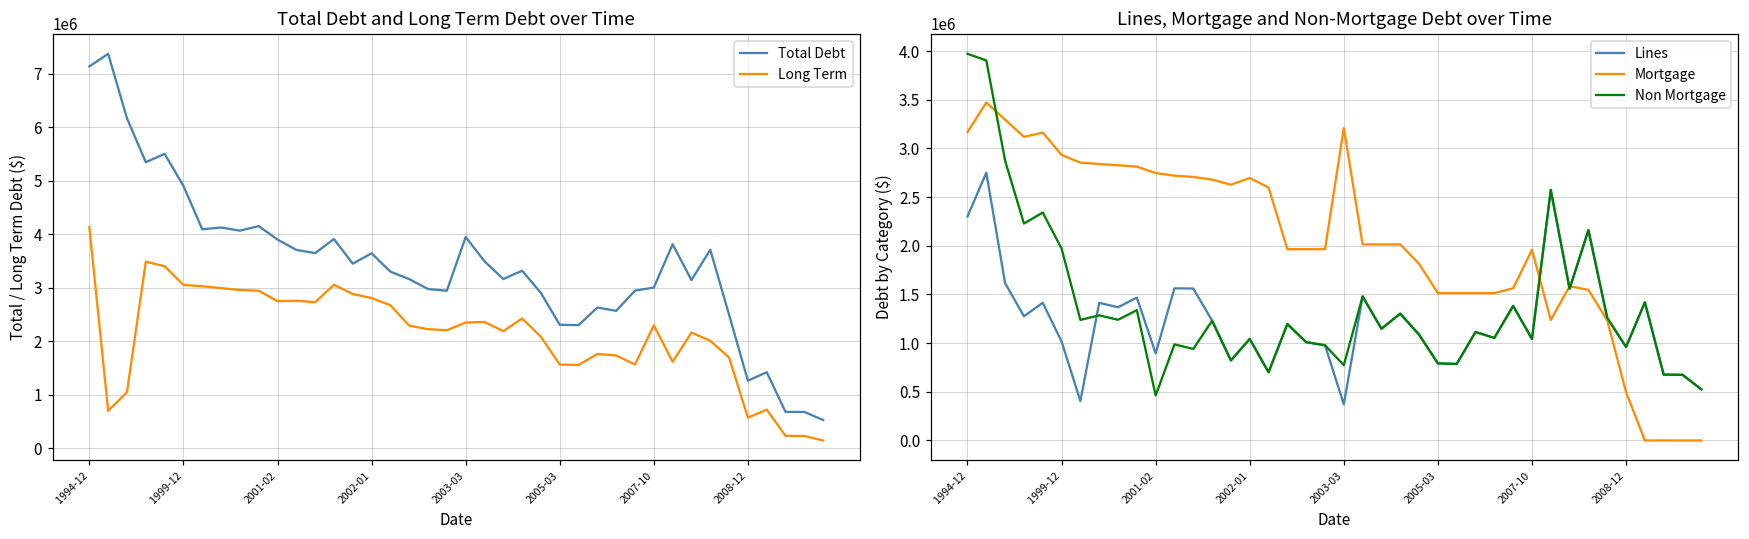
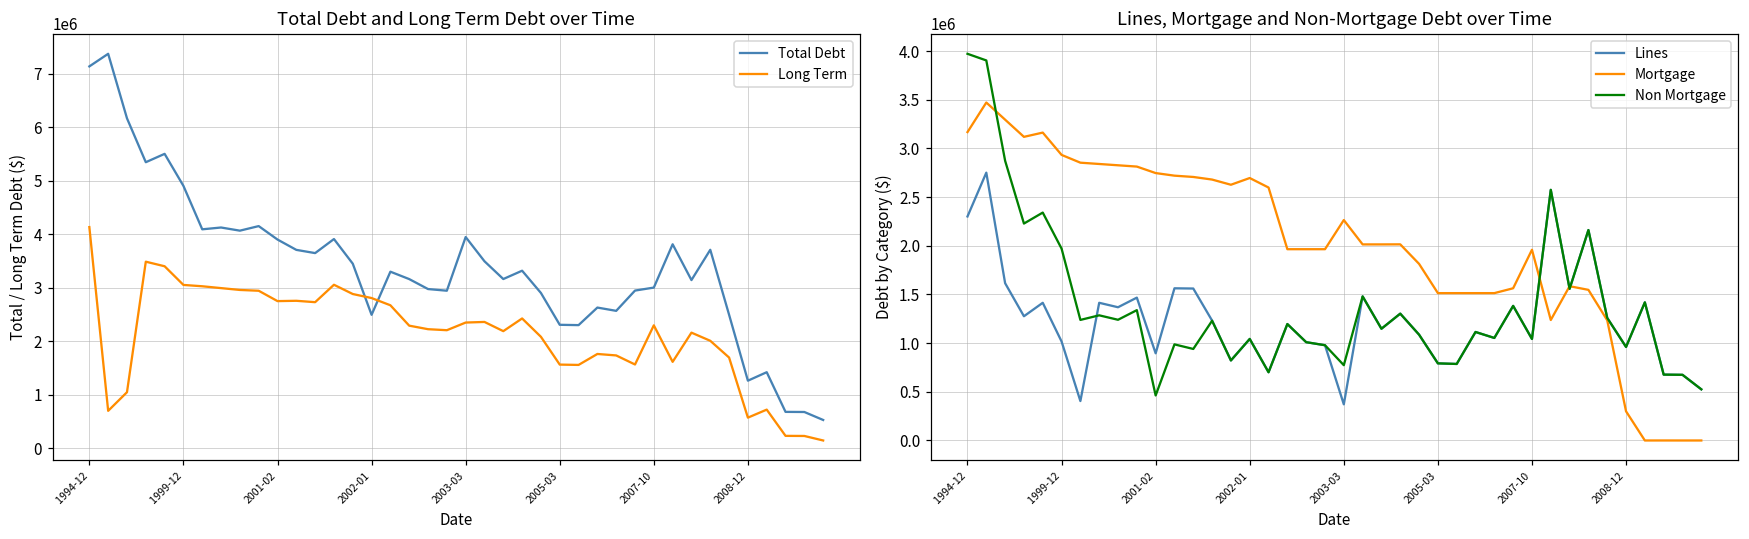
  {
    "Total Debt and Long Term Debt over Time": {
      "Total Debt": {
        "1994-12": 7100000,
        "1999-12": 4900000,
        "2001-02": 3900000,
-       "2002-01": 3600000,
+       "2002-01": 2500000,
        "2003-03": 3900000,
        "2005-03": 2300000,
        "2007-10": 3000000,
        "2008-12": 1300000
      },
      "Long Term": {
        "1994-12": 4100000,
        "1999-12": 3100000,
        "2001-02": 2700000,
        "2002-01": 2800000,
        "2003-03": 2300000,
        "2005-03": 1600000,
        "2007-10": 2300000,
        "2008-12": 600000
      }
    },
    "Lines, Mortgage and Non-Mortgage Debt over Time": {
      "Lines": {
        "1994-12": 2300000,
        "1999-12": 1000000,
        "2001-02": 900000,
        "2003-03": 400000
      },
      "Mortgage": {
        "1994-12": 3200000,
        "1999-12": 2900000,
        "2001-02": 2700000,
        "2002-01": 2700000,
-       "2003-03": 3200000,
+       "2003-03": 2300000,
        "2005-03": 1500000,
        "2007-10": 2000000,
-       "2008-12": 500000
+       "2008-12": 300000
      },
      "Non Mortgage": {
        "1994-12": 4000000,
        "1999-12": 2000000,
        "2001-02": 500000,
        "2003-03": 800000
      }
    }
  }
